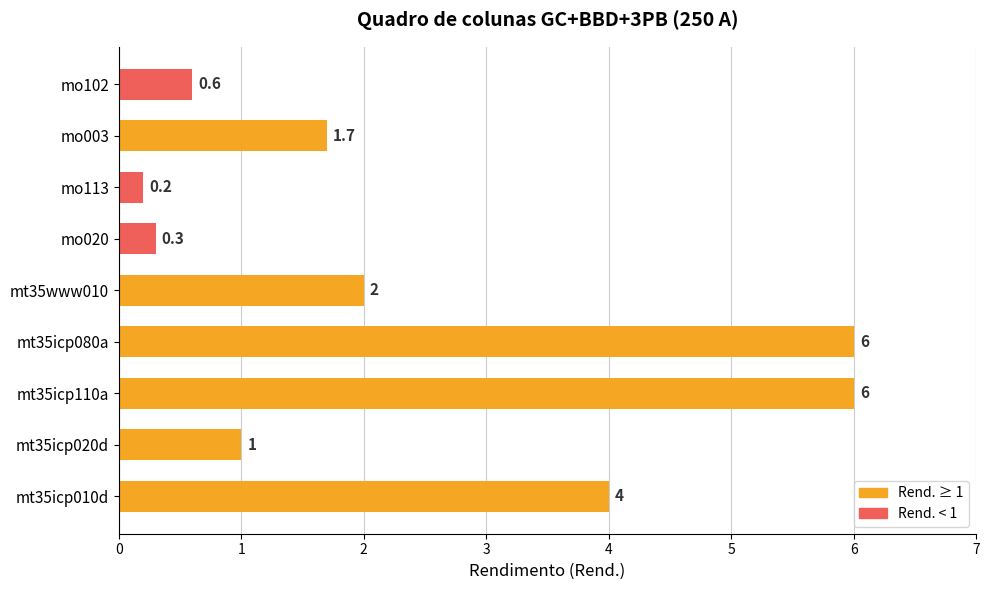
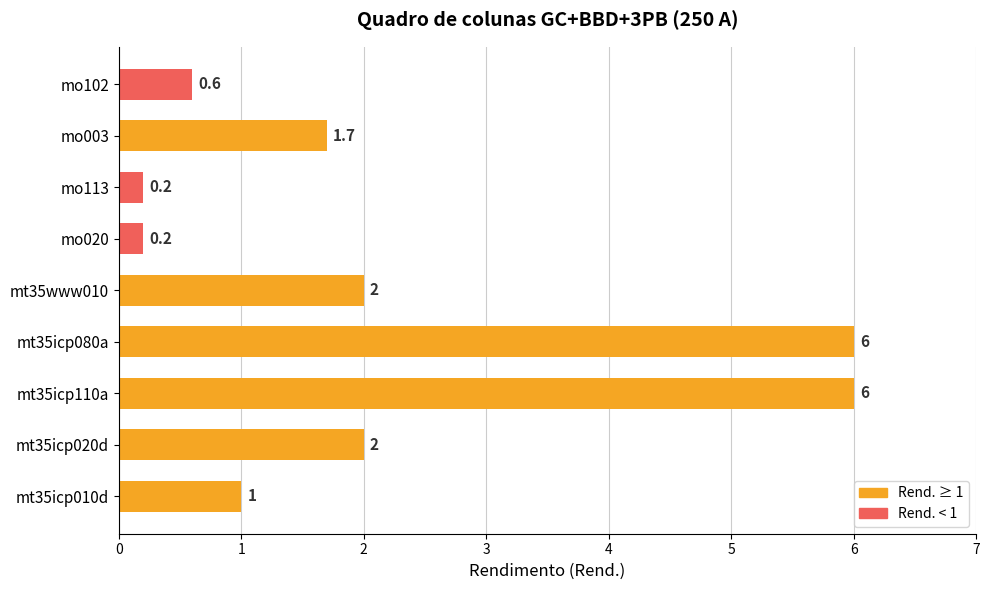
  {
    "mo102": 0.6,
    "mo003": 1.7,
    "mo113": 0.2,
-   "mo020": 0.3,
+   "mo020": 0.2,
    "mt35www010": 2,
    "mt35icp080a": 6,
    "mt35icp110a": 6,
-   "mt35icp020d": 1,
-   "mt35icp010d": 4
+   "mt35icp020d": 2,
+   "mt35icp010d": 1
  }
